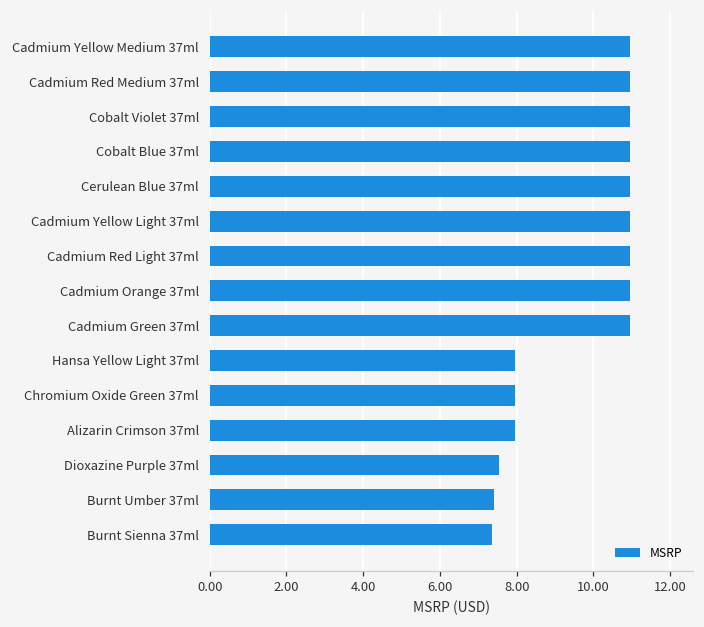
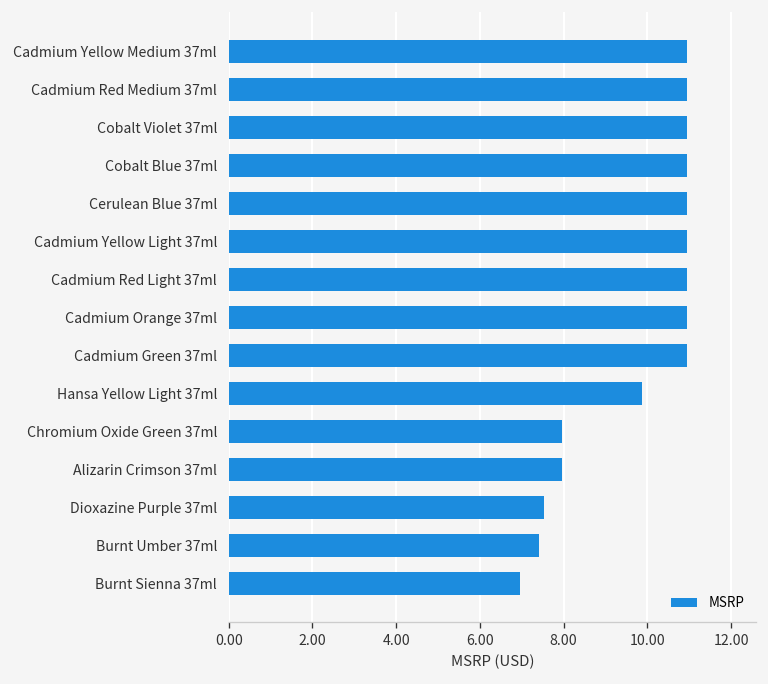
  {
    "Cadmium Yellow Medium 37ml": 11.0,
    "Cadmium Red Medium 37ml": 11.0,
    "Cobalt Violet 37ml": 11.0,
    "Cobalt Blue 37ml": 11.0,
    "Cerulean Blue 37ml": 11.0,
    "Cadmium Yellow Light 37ml": 11.0,
    "Cadmium Red Light 37ml": 11.0,
    "Cadmium Orange 37ml": 11.0,
    "Cadmium Green 37ml": 11.0,
-   "Hansa Yellow Light 37ml": 8.0,
+   "Hansa Yellow Light 37ml": 9.9,
    "Chromium Oxide Green 37ml": 8.0,
    "Alizarin Crimson 37ml": 8.0,
    "Dioxazine Purple 37ml": 7.5,
    "Burnt Umber 37ml": 7.4,
-   "Burnt Sienna 37ml": 7.4
+   "Burnt Sienna 37ml": 7.0
  }
